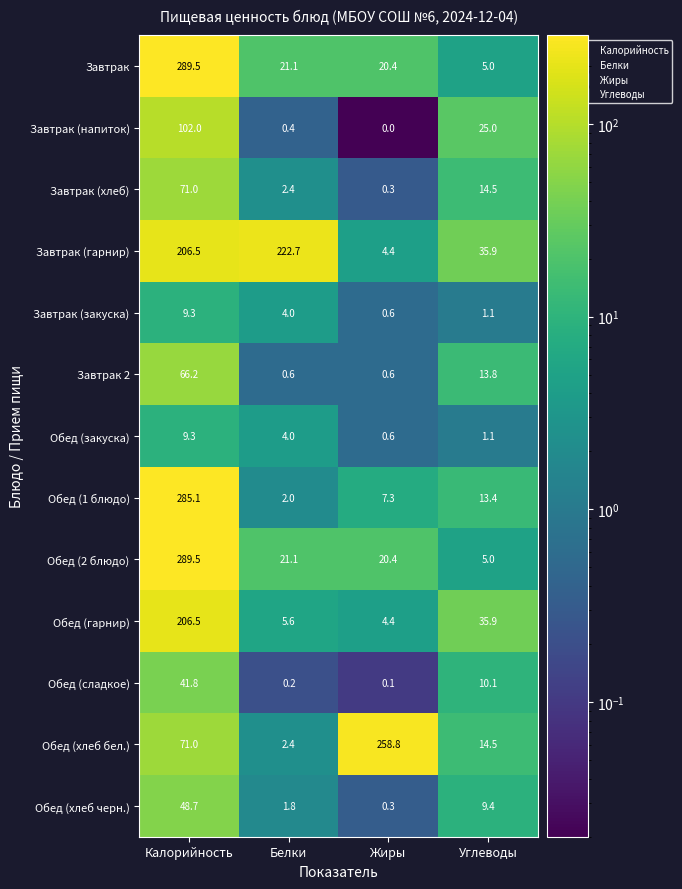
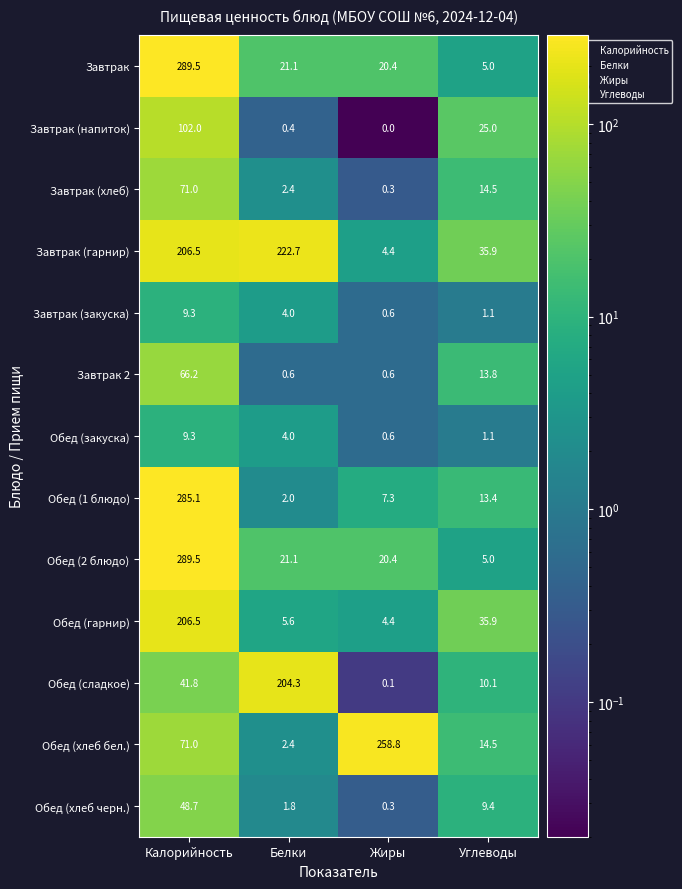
  {
    "Завтрак": {
      "Калорийность": 289.5,
      "Белки": 21.1,
      "Жиры": 20.4,
      "Углеводы": 5.0
    },
    "Завтрак (напиток)": {
      "Калорийность": 102.0,
      "Белки": 0.4,
      "Жиры": 0.0,
      "Углеводы": 25.0
    },
    "Завтрак (хлеб)": {
      "Калорийность": 71.0,
      "Белки": 2.4,
      "Жиры": 0.3,
      "Углеводы": 14.5
    },
    "Завтрак (гарнир)": {
      "Калорийность": 206.5,
      "Белки": 222.7,
      "Жиры": 4.4,
      "Углеводы": 35.9
    },
    "Завтрак (закуска)": {
      "Калорийность": 9.3,
      "Белки": 4.0,
      "Жиры": 0.6,
      "Углеводы": 1.1
    },
    "Завтрак 2": {
      "Калорийность": 66.2,
      "Белки": 0.6,
      "Жиры": 0.6,
      "Углеводы": 13.8
    },
    "Обед (закуска)": {
      "Калорийность": 9.3,
      "Белки": 4.0,
      "Жиры": 0.6,
      "Углеводы": 1.1
    },
    "Обед (1 блюдо)": {
      "Калорийность": 285.1,
      "Белки": 2.0,
      "Жиры": 7.3,
      "Углеводы": 13.4
    },
    "Обед (2 блюдо)": {
      "Калорийность": 289.5,
      "Белки": 21.1,
      "Жиры": 20.4,
      "Углеводы": 5.0
    },
    "Обед (гарнир)": {
      "Калорийность": 206.5,
      "Белки": 5.6,
      "Жиры": 4.4,
      "Углеводы": 35.9
    },
    "Обед (сладкое)": {
      "Калорийность": 41.8,
-     "Белки": 0.2,
+     "Белки": 204.3,
      "Жиры": 0.1,
      "Углеводы": 10.1
    },
    "Обед (хлеб бел.)": {
      "Калорийность": 71.0,
      "Белки": 2.4,
      "Жиры": 258.8,
      "Углеводы": 14.5
    },
    "Обед (хлеб черн.)": {
      "Калорийность": 48.7,
      "Белки": 1.8,
      "Жиры": 0.3,
      "Углеводы": 9.4
    }
  }
